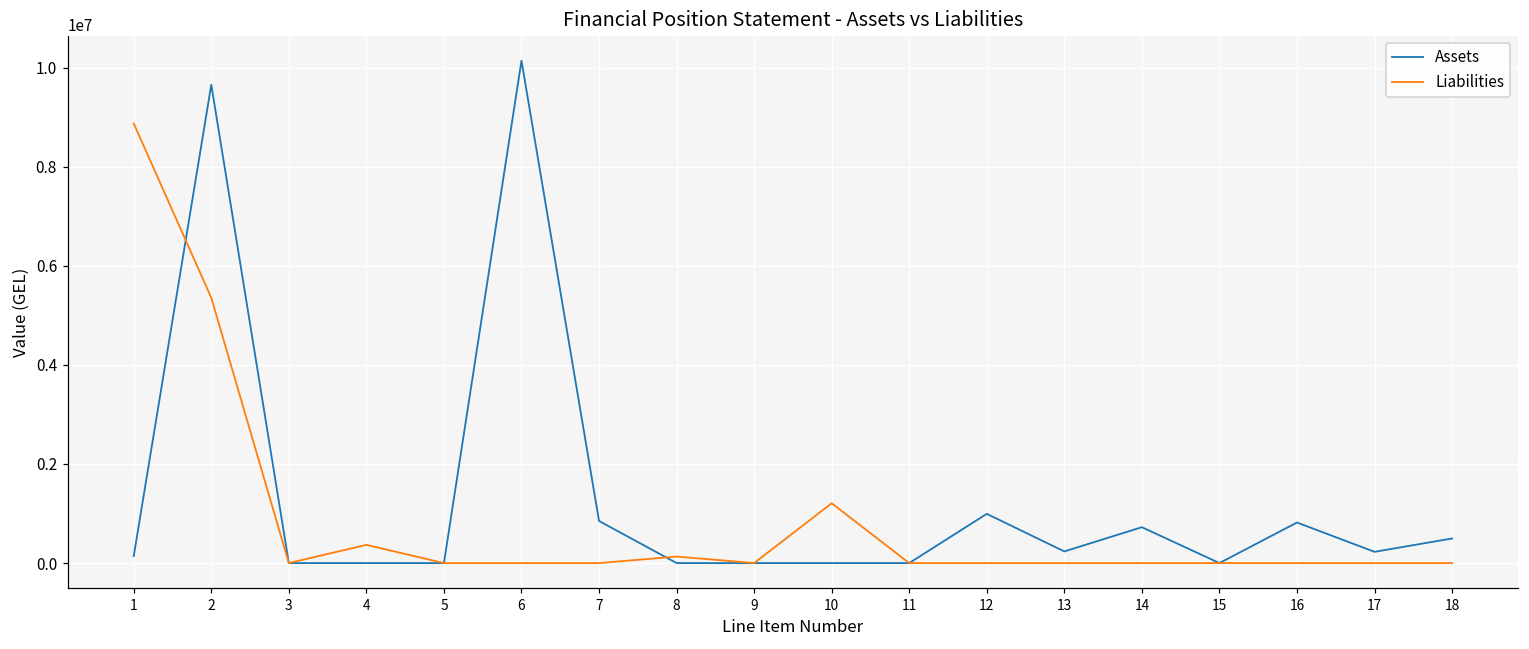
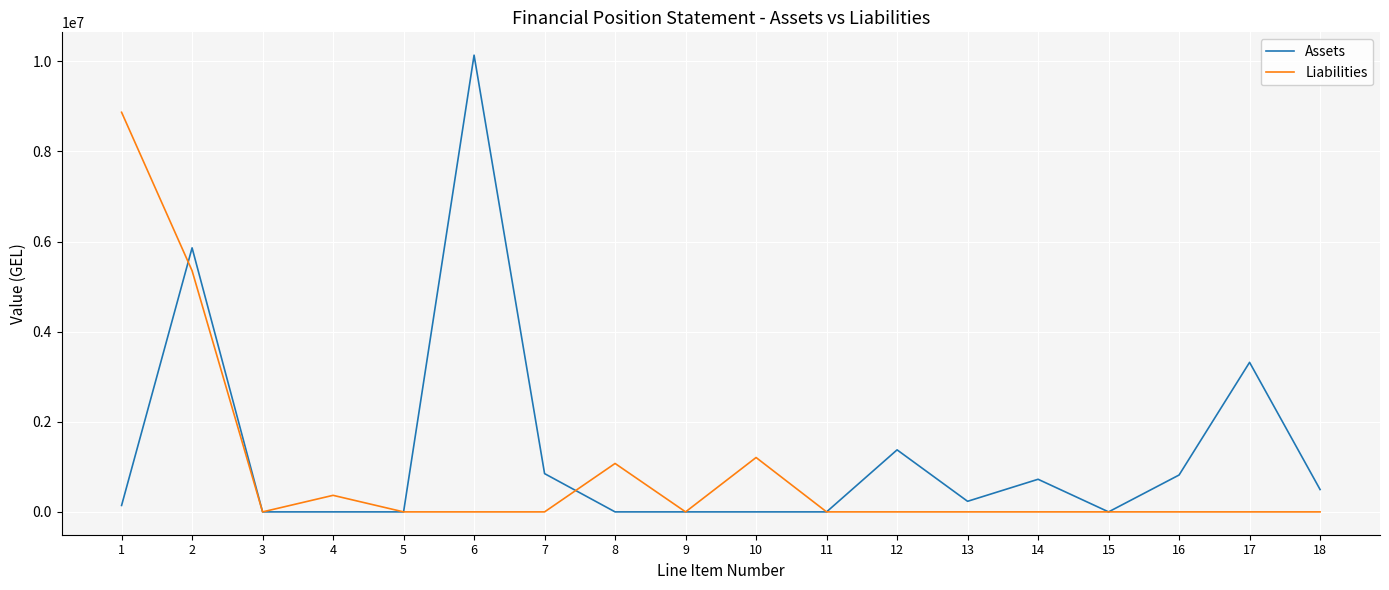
  {
    "Assets": {
      "1": 100000,
-     "2": 9700000,
+     "2": 5900000,
      "4": 0,
      "6": 10100000,
      "7": 800000,
      "8": 0,
      "10": 0,
-     "12": 1000000,
+     "12": 1400000,
      "13": 200000,
      "14": 700000,
      "16": 800000,
-     "17": 200000,
+     "17": 3300000,
      "18": 500000
    },
    "Liabilities": {
      "1": 8900000,
      "2": 5400000,
      "4": 400000,
      "6": 0,
      "7": 0,
-     "8": 100000,
+     "8": 1100000,
      "10": 1200000,
      "12": 0,
      "13": 0,
      "14": 0,
      "16": 0,
      "17": 0,
      "18": 0
    }
  }
